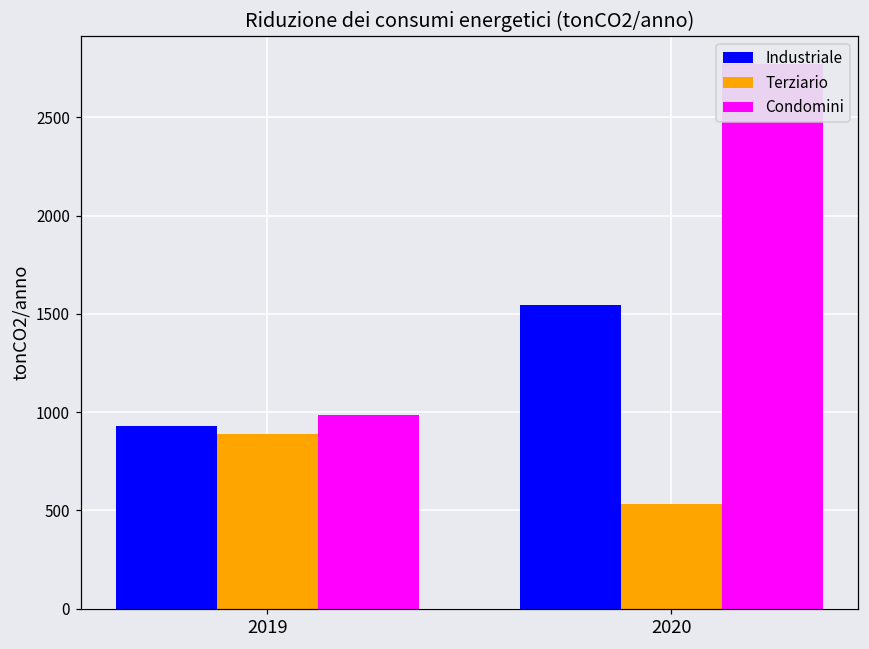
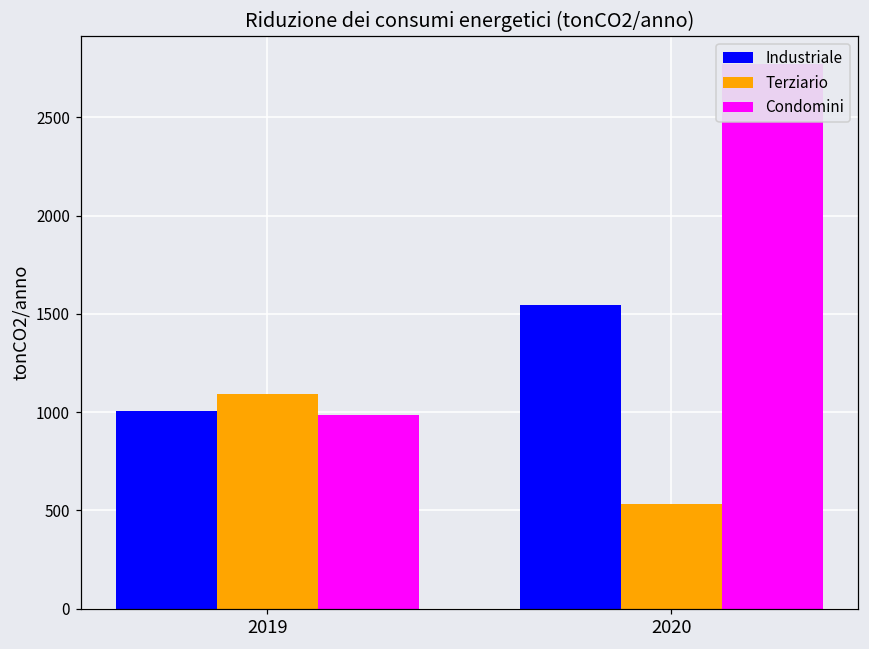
  {
    "Industriale": {
-     "2019": 930,
+     "2019": 1000,
      "2020": 1550
    },
    "Terziario": {
-     "2019": 890,
+     "2019": 1090,
      "2020": 530
    },
    "Condomini": {
      "2019": 980
    }
  }
